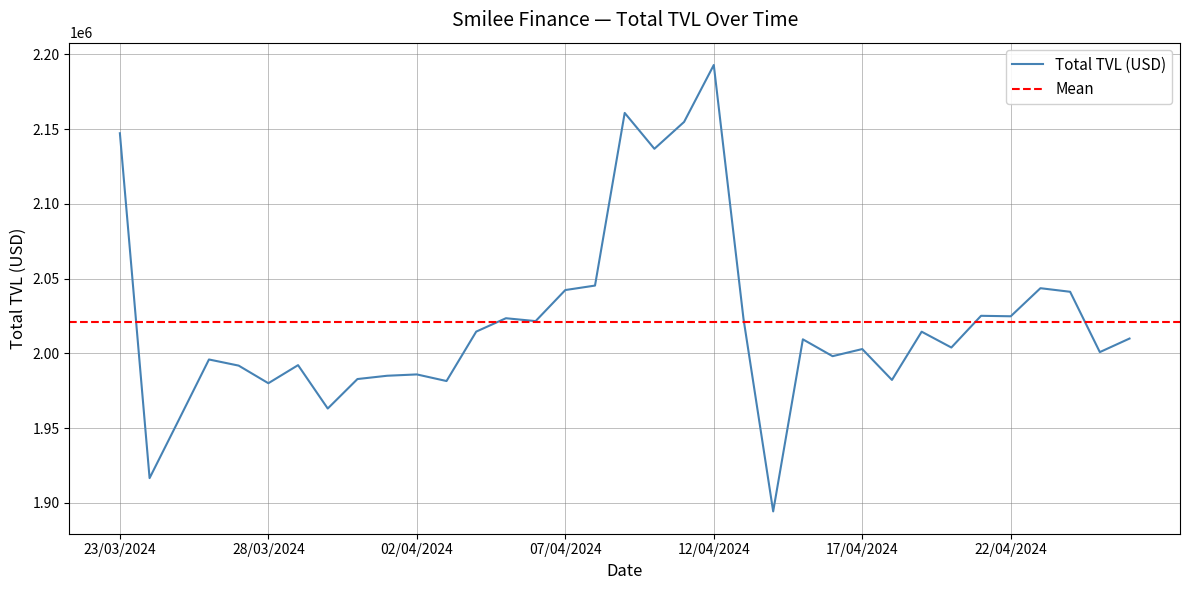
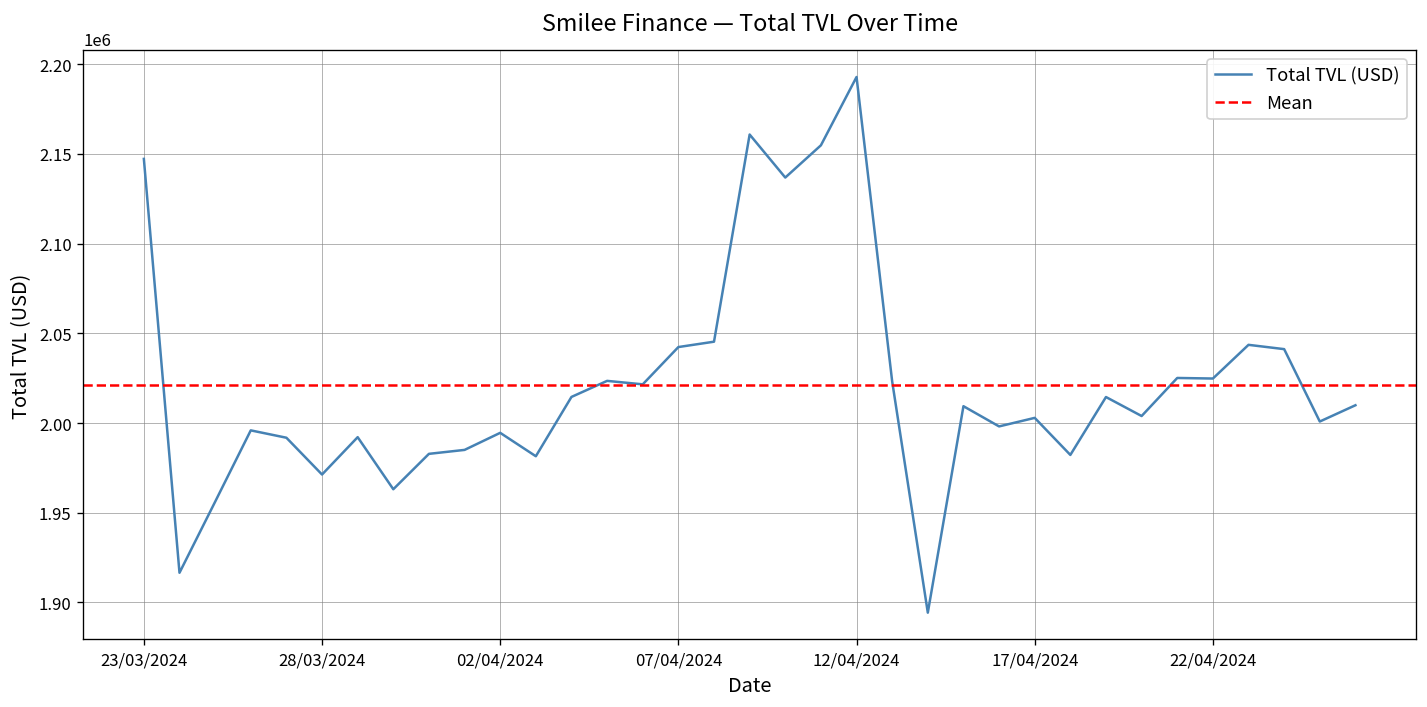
  {
    "23/03/2024": 2147000,
-   "28/03/2024": 1980000,
-   "02/04/2024": 1986000,
+   "28/03/2024": 1971000,
+   "02/04/2024": 1995000,
    "07/04/2024": 2042000,
    "12/04/2024": 2193000,
    "17/04/2024": 2003000,
    "22/04/2024": 2025000
  }
